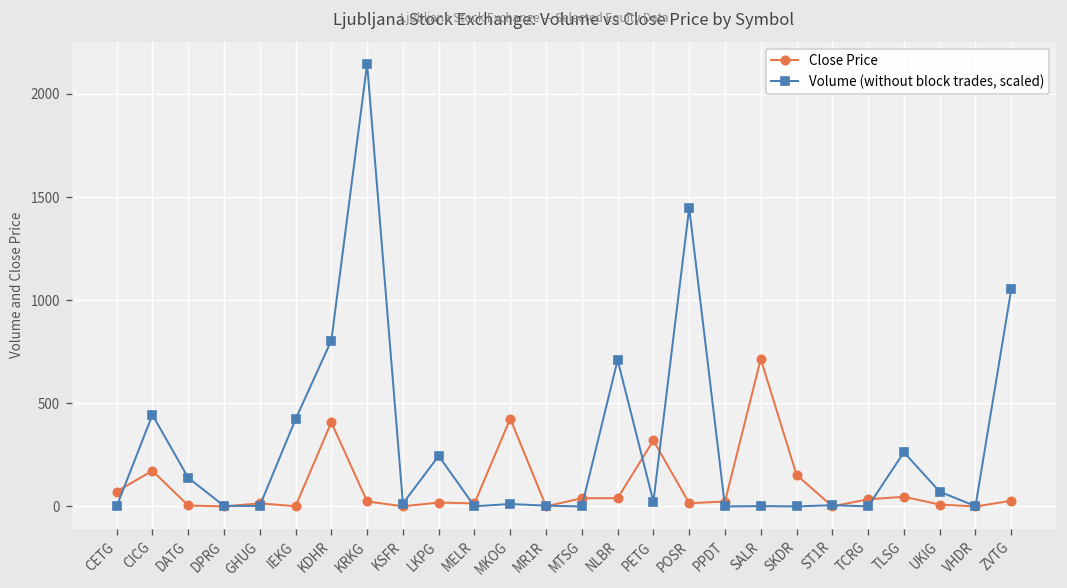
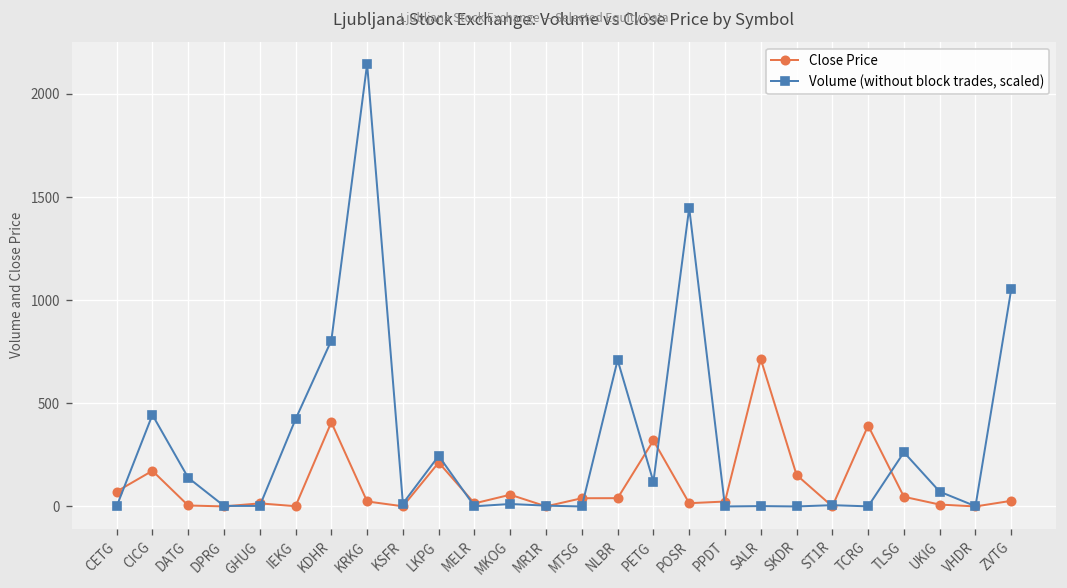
  {
    "Close Price": {
      "CETG": 70,
      "CICG": 170,
      "DATG": 0,
      "IEKG": 0,
      "KDHR": 410,
      "KRKG": 20,
-     "LKPG": 20,
-     "MKOG": 430,
+     "LKPG": 210,
+     "MKOG": 60,
      "MTSG": 40,
      "NLBR": 40,
      "PETG": 320,
      "POSR": 20,
      "PPDT": 20,
      "SALR": 720,
      "SKDR": 150,
-     "TCRG": 40,
+     "TCRG": 390,
      "TLSG": 50,
      "UKIG": 10,
      "ZVTG": 30
    },
    "Volume (without block trades, scaled)": {
      "CETG": 0,
      "CICG": 440,
      "DATG": 140,
      "IEKG": 420,
      "KDHR": 800,
      "KRKG": 2150,
      "LKPG": 250,
      "MKOG": 10,
      "MTSG": 0,
      "NLBR": 710,
-     "PETG": 20,
+     "PETG": 120,
      "POSR": 1450,
      "PPDT": 0,
      "SALR": 0,
      "SKDR": 0,
      "TCRG": 0,
      "TLSG": 260,
      "UKIG": 70,
      "ZVTG": 1050
    }
  }
